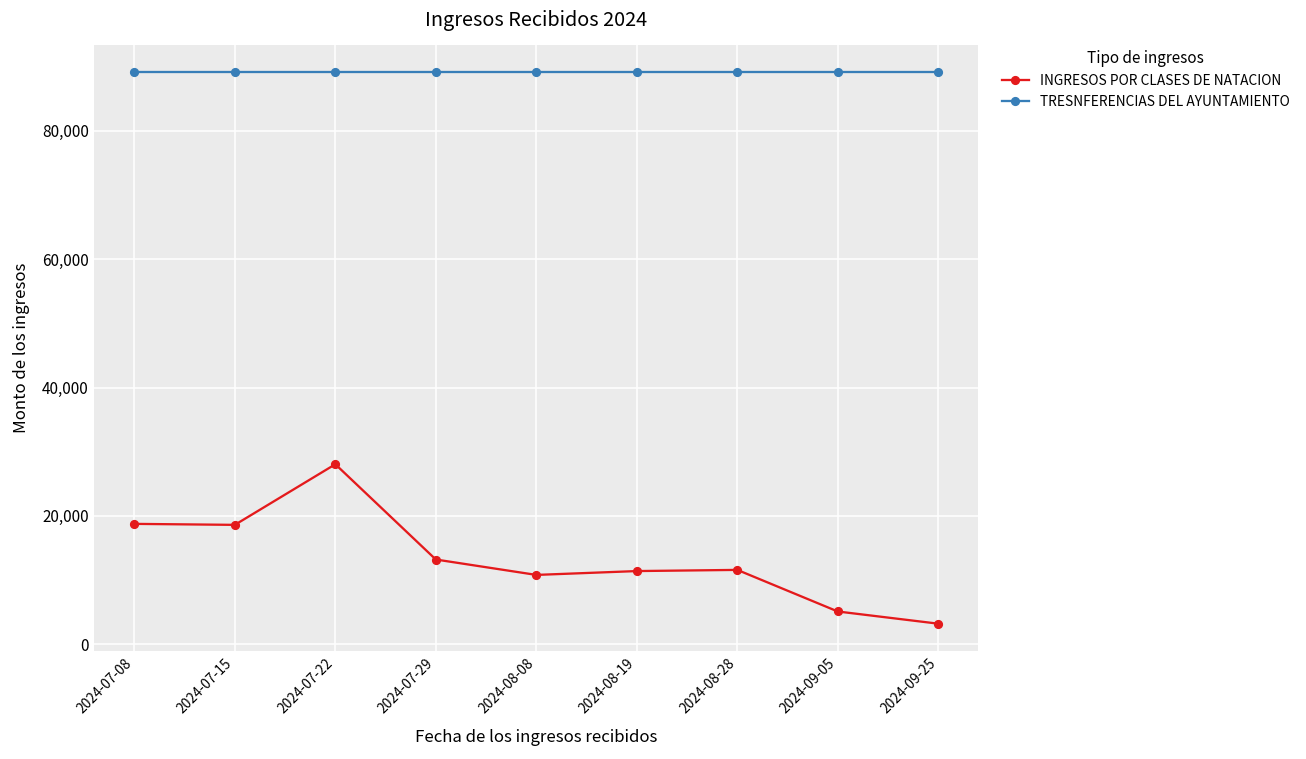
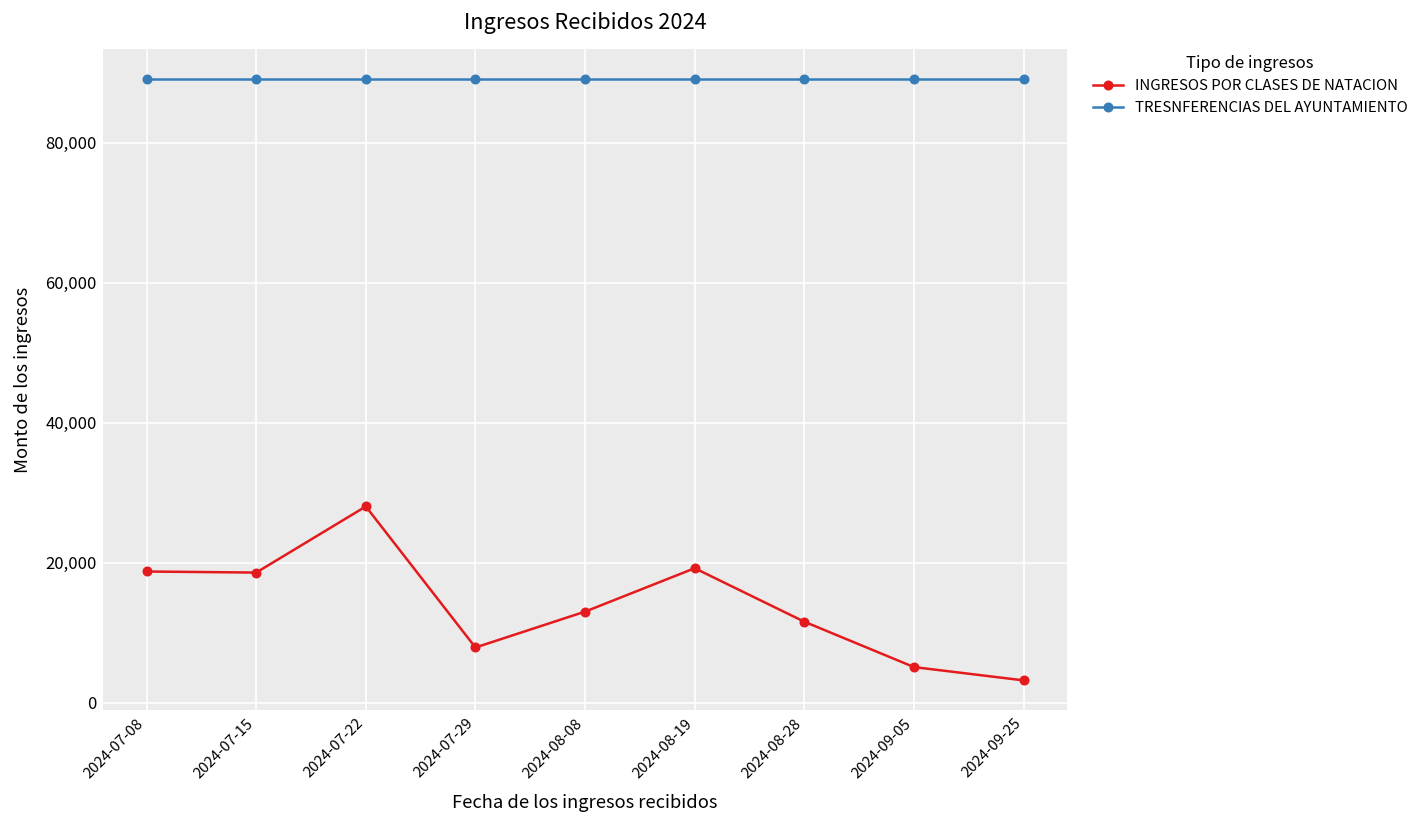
  {
    "INGRESOS POR CLASES DE NATACION": {
      "2024-07-08": "19,000",
      "2024-07-15": "19,000",
      "2024-07-22": "28,000",
-     "2024-07-29": "13,000",
-     "2024-08-08": "11,000",
-     "2024-08-19": "11,000",
+     "2024-07-29": "8,000",
+     "2024-08-08": "13,000",
+     "2024-08-19": "19,000",
      "2024-08-28": "12,000",
      "2024-09-05": "5,000",
      "2024-09-25": "3,000"
    },
    "TRESNFERENCIAS DEL AYUNTAMIENTO": {
      "2024-07-08": "89,000",
      "2024-07-15": "89,000",
      "2024-07-22": "89,000",
      "2024-07-29": "89,000",
      "2024-08-08": "89,000",
      "2024-08-19": "89,000",
      "2024-08-28": "89,000",
      "2024-09-05": "89,000",
      "2024-09-25": "89,000"
    }
  }
